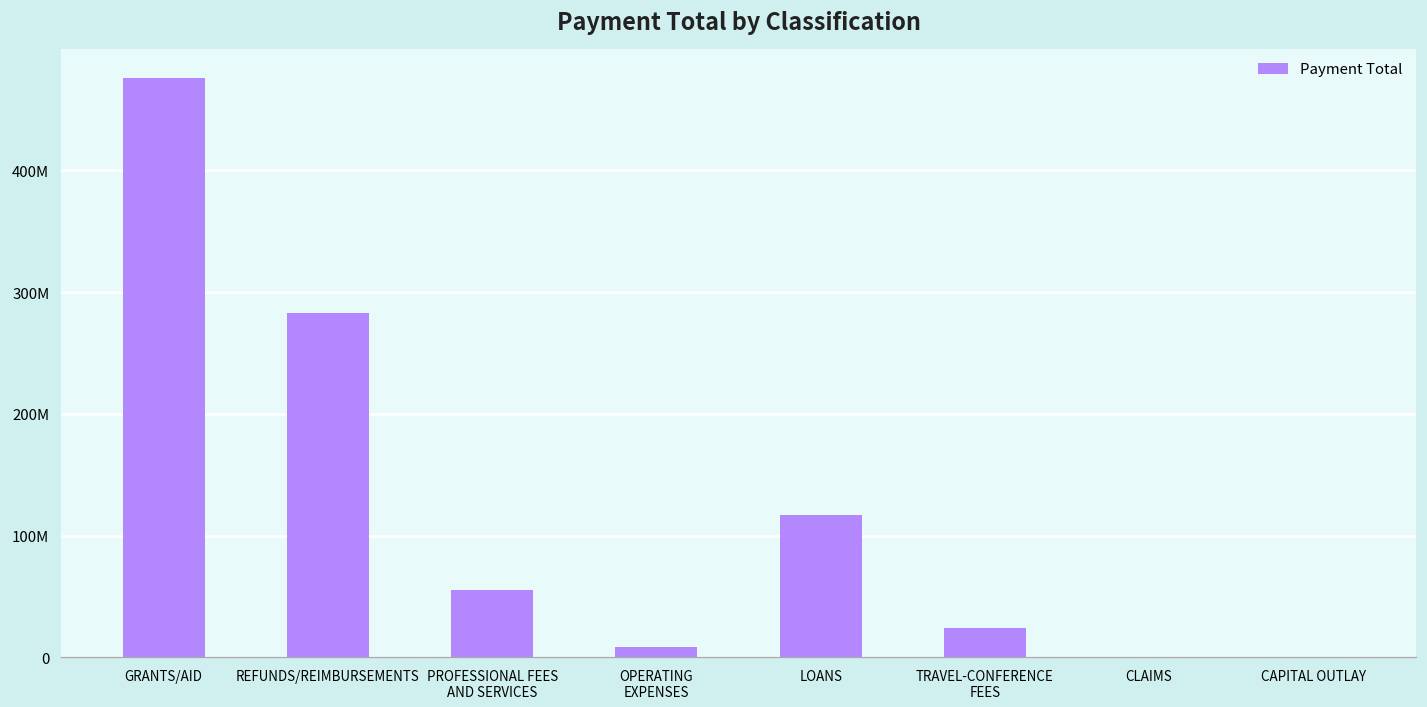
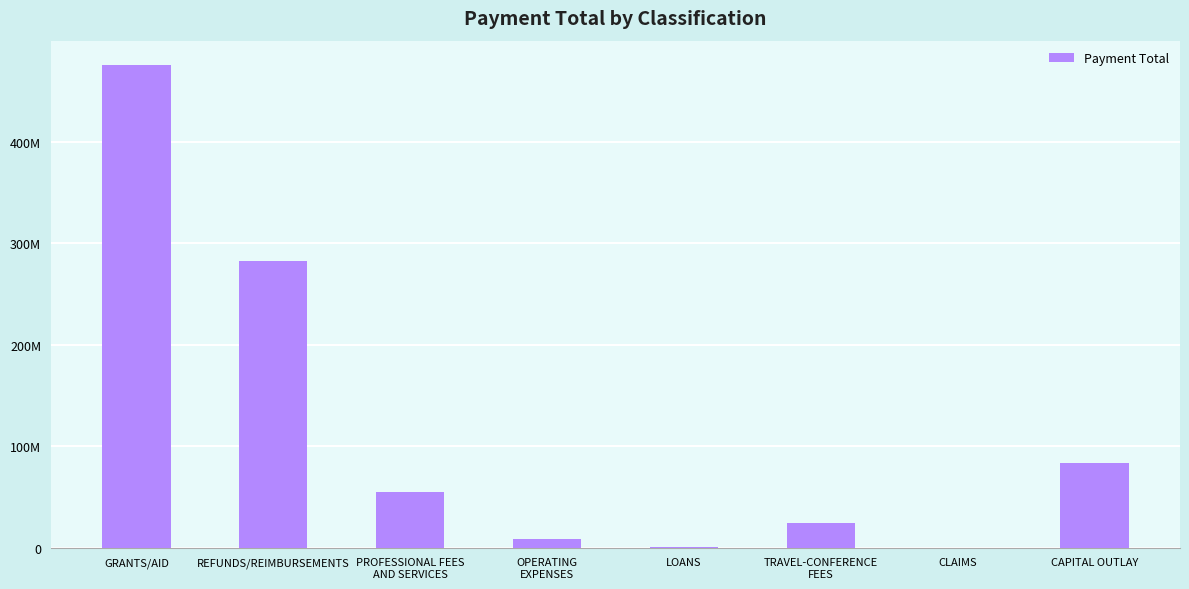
  {
    "GRANTS/AID": 476000000,
    "REFUNDS/REIMBURSEMENTS": 283000000,
    "PROFESSIONAL FEES AND SERVICES": 55000000,
    "OPERATING EXPENSES": 9000000,
-   "LOANS": 117000000,
+   "LOANS": 0,
    "TRAVEL-CONFERENCE FEES": 24000000,
-   "CAPITAL OUTLAY": 0
+   "CAPITAL OUTLAY": 83000000
  }
